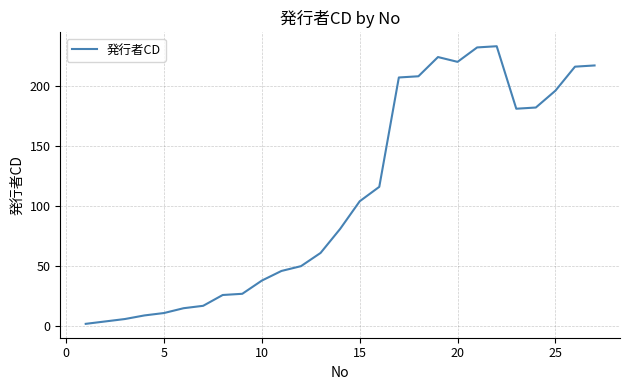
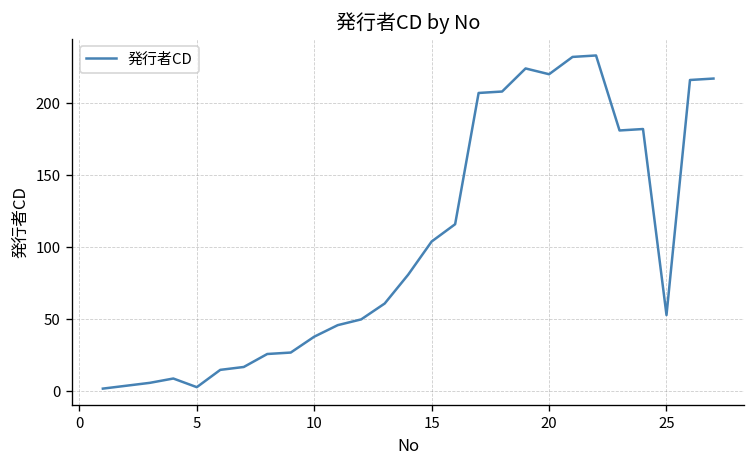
  {
-   "5": 11,
+   "5": 3,
    "10": 38,
    "15": 104,
    "20": 220,
-   "25": 196
+   "25": 53
  }
